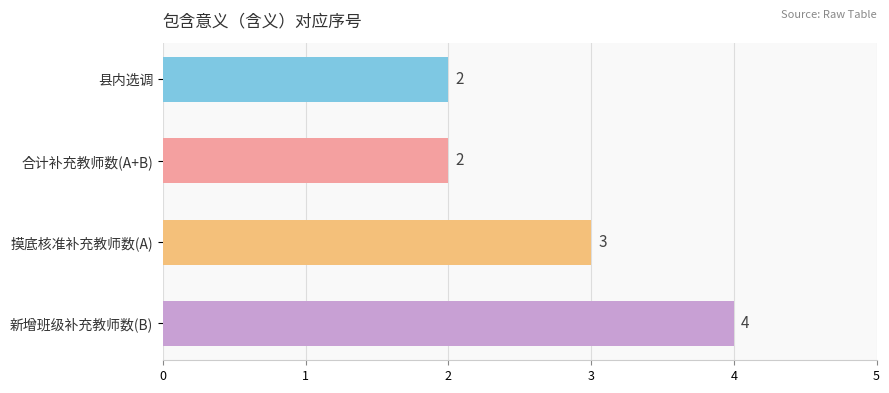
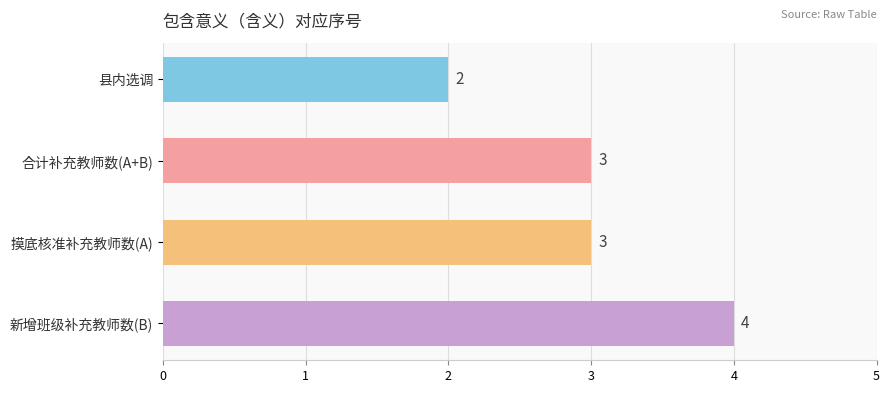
  {
    "县内选调": 2,
-   "合计补充教师数(A+B)": 2,
+   "合计补充教师数(A+B)": 3,
    "摸底核准补充教师数(A)": 3,
    "新增班级补充教师数(B)": 4
  }
